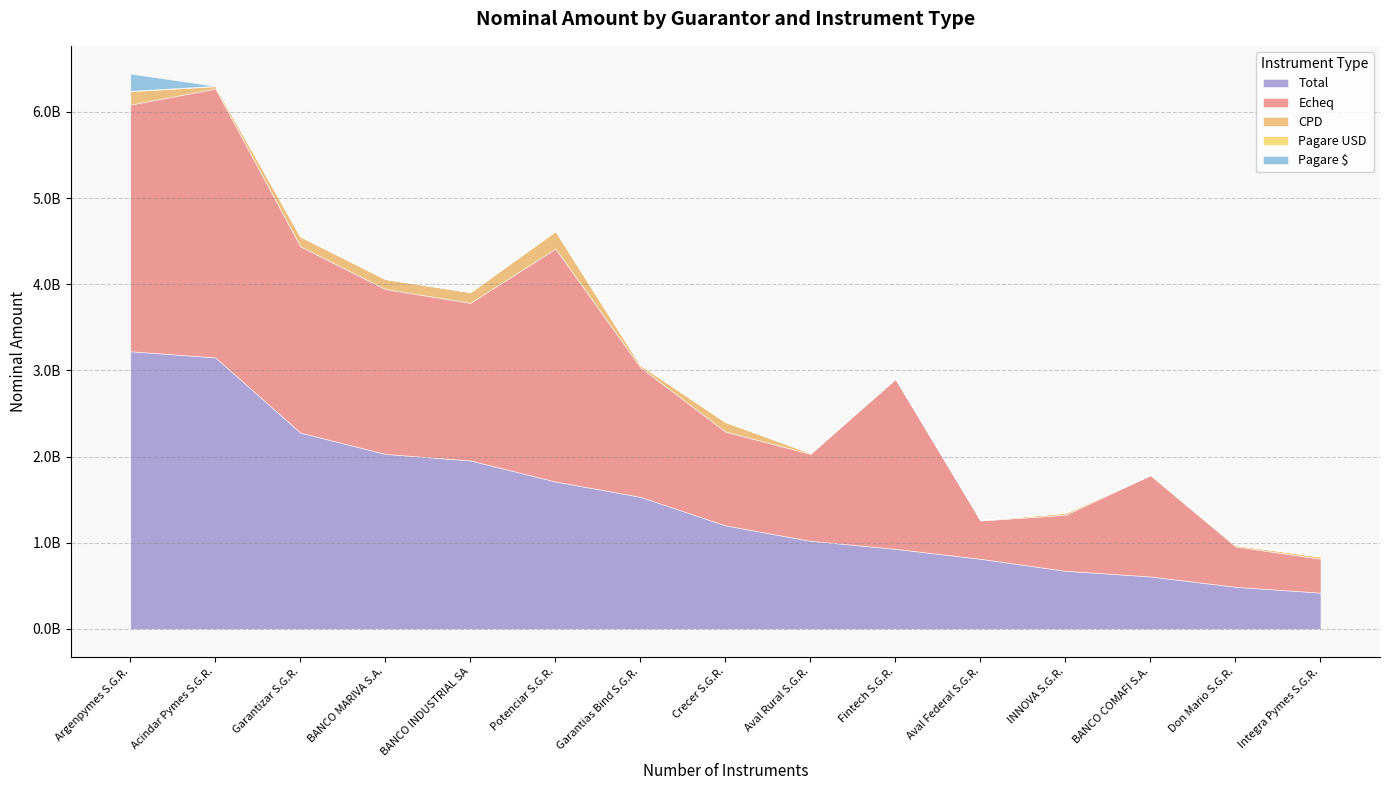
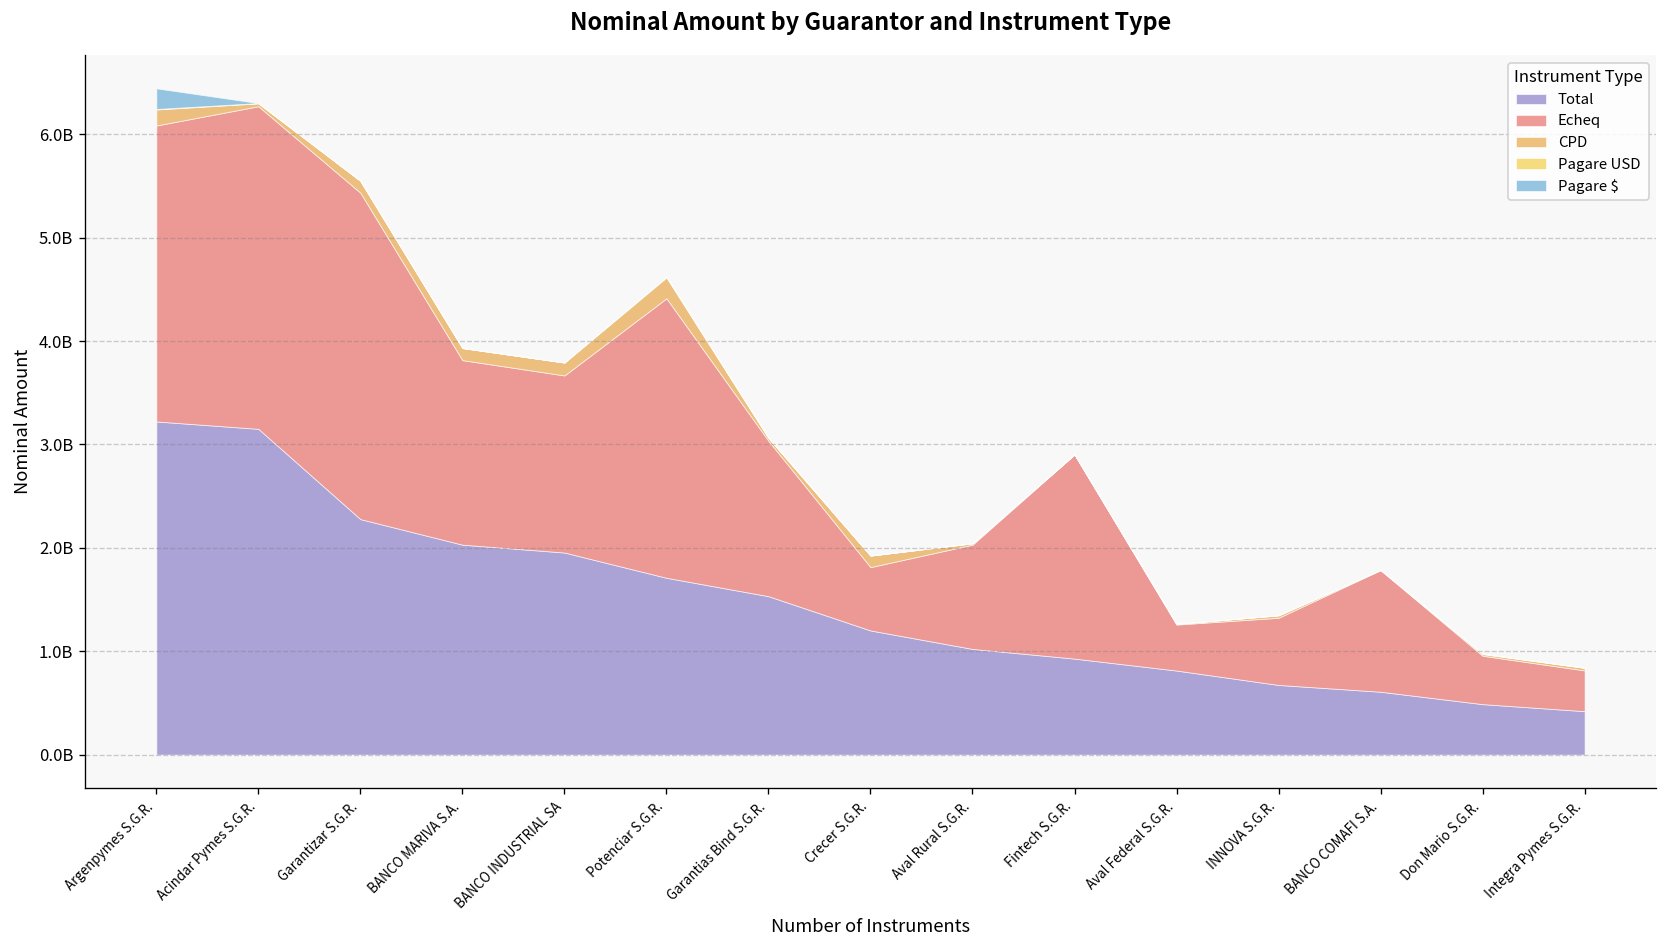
  {
    "Echeq": {
      "Argenpymes S.G.R.": 2900000000,
-     "Garantizar S.G.R.": 2200000000,
-     "BANCO MARIVA S.A.": 1900000000,
-     "BANCO INDUSTRIAL SA": 1800000000,
+     "Garantizar S.G.R.": 3200000000,
+     "BANCO MARIVA S.A.": 1800000000,
+     "BANCO INDUSTRIAL SA": 1700000000,
      "Potenciar S.G.R.": 2700000000,
-     "Crecer S.G.R.": 1100000000
+     "Crecer S.G.R.": 600000000
    }
  }
